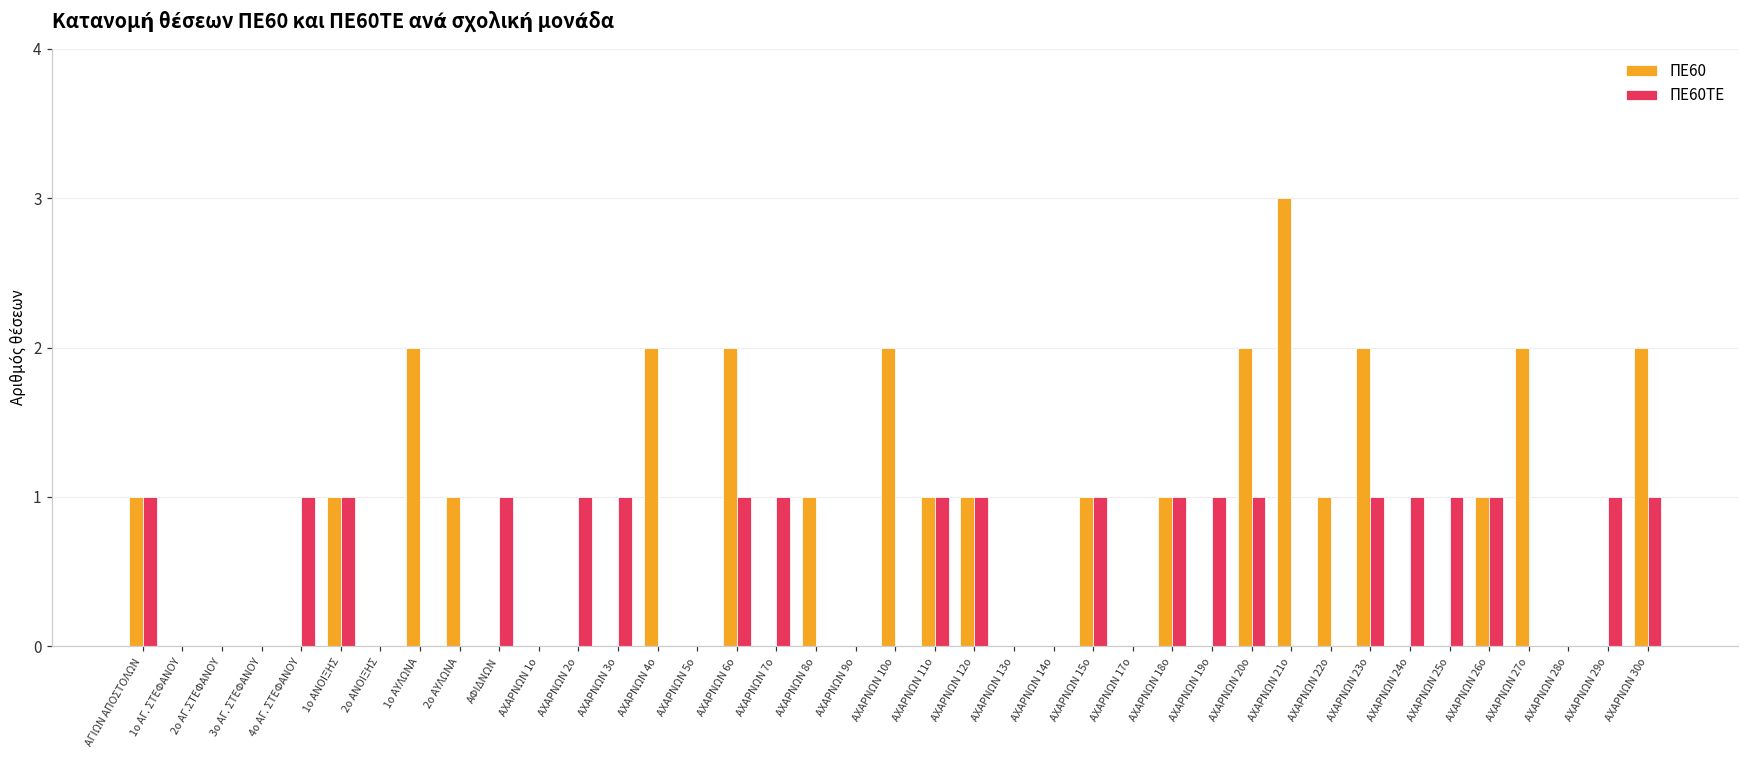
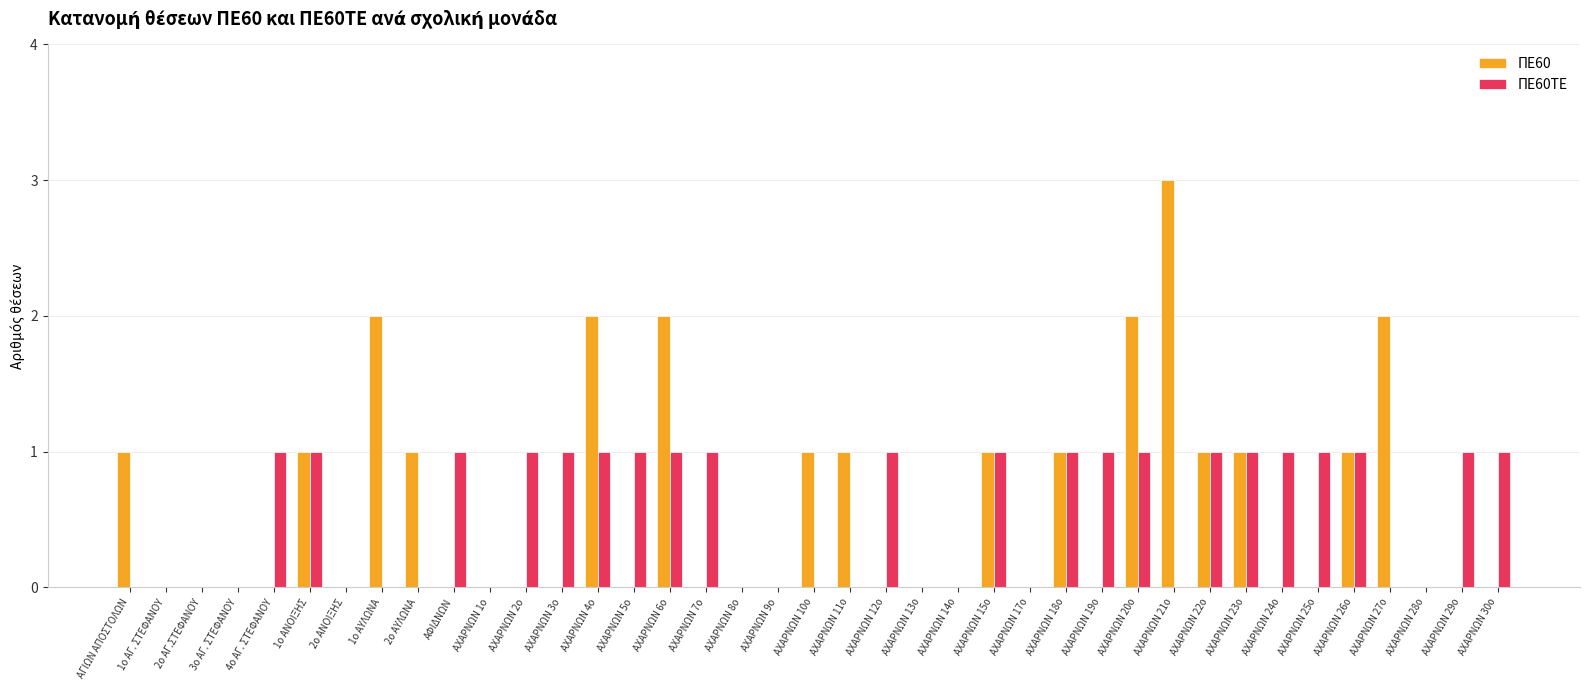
  {
    "ΠΕ60": {
      "ΑΓΙΩΝ ΑΠΟΣΤΟΛΩΝ": 1,
      "1ο ΑΓ. ΣΤΕΦΑΝΟΥ": 0,
      "2ο ΑΓ.ΣΤΕΦΑΝΟΥ": 0,
      "3ο ΑΓ. ΣΤΕΦΑΝΟΥ": 0,
      "4ο ΑΓ. ΣΤΕΦΑΝΟΥ": 0,
      "1ο ΑΝΟΙΞΗΣ": 1,
      "2ο ΑΝΟΙΞΗΣ": 0,
      "1ο ΑΥΛΩΝΑ": 2,
      "2ο ΑΥΛΩΝΑ": 1,
      "ΑΦΙΔΝΩΝ": 0,
      "ΑΧΑΡΝΩΝ 1ο": 0,
      "ΑΧΑΡΝΩΝ 2ο": 0,
      "ΑΧΑΡΝΩΝ 3ο": 0,
      "ΑΧΑΡΝΩΝ 4ο": 2,
      "ΑΧΑΡΝΩΝ 5ο": 0,
      "ΑΧΑΡΝΩΝ 6ο": 2,
      "ΑΧΑΡΝΩΝ 7ο": 0,
-     "ΑΧΑΡΝΩΝ 8ο": 1,
+     "ΑΧΑΡΝΩΝ 8ο": 0,
      "ΑΧΑΡΝΩΝ 9ο": 0,
-     "ΑΧΑΡΝΩΝ 10ο": 2,
+     "ΑΧΑΡΝΩΝ 10ο": 1,
      "ΑΧΑΡΝΩΝ 11ο": 1,
-     "ΑΧΑΡΝΩΝ 12ο": 1,
+     "ΑΧΑΡΝΩΝ 12ο": 0,
      "ΑΧΑΡΝΩΝ 13ο": 0,
      "ΑΧΑΡΝΩΝ 14ο": 0,
      "ΑΧΑΡΝΩΝ 15ο": 1,
      "ΑΧΑΡΝΩΝ 17ο": 0,
      "ΑΧΑΡΝΩΝ 18ο": 1,
      "ΑΧΑΡΝΩΝ 19ο": 0,
      "ΑΧΑΡΝΩΝ 20ο": 2,
      "ΑΧΑΡΝΩΝ 21ο": 3,
      "ΑΧΑΡΝΩΝ 22ο": 1,
-     "ΑΧΑΡΝΩΝ 23ο": 2,
+     "ΑΧΑΡΝΩΝ 23ο": 1,
      "ΑΧΑΡΝΩΝ 24ο": 0,
      "ΑΧΑΡΝΩΝ 25ο": 0,
      "ΑΧΑΡΝΩΝ 26ο": 1,
      "ΑΧΑΡΝΩΝ 27ο": 2,
      "ΑΧΑΡΝΩΝ 28ο": 0,
      "ΑΧΑΡΝΩΝ 29ο": 0,
-     "ΑΧΑΡΝΩΝ 30ο": 2
+     "ΑΧΑΡΝΩΝ 30ο": 0
    },
    "ΠΕ60ΤΕ": {
-     "ΑΓΙΩΝ ΑΠΟΣΤΟΛΩΝ": 1,
+     "ΑΓΙΩΝ ΑΠΟΣΤΟΛΩΝ": 0,
      "1ο ΑΓ. ΣΤΕΦΑΝΟΥ": 0,
      "2ο ΑΓ.ΣΤΕΦΑΝΟΥ": 0,
      "3ο ΑΓ. ΣΤΕΦΑΝΟΥ": 0,
      "4ο ΑΓ. ΣΤΕΦΑΝΟΥ": 1,
      "1ο ΑΝΟΙΞΗΣ": 1,
      "2ο ΑΝΟΙΞΗΣ": 0,
      "1ο ΑΥΛΩΝΑ": 0,
      "2ο ΑΥΛΩΝΑ": 0,
      "ΑΦΙΔΝΩΝ": 1,
      "ΑΧΑΡΝΩΝ 1ο": 0,
      "ΑΧΑΡΝΩΝ 2ο": 1,
      "ΑΧΑΡΝΩΝ 3ο": 1,
-     "ΑΧΑΡΝΩΝ 4ο": 0,
-     "ΑΧΑΡΝΩΝ 5ο": 0,
+     "ΑΧΑΡΝΩΝ 4ο": 1,
+     "ΑΧΑΡΝΩΝ 5ο": 1,
      "ΑΧΑΡΝΩΝ 6ο": 1,
      "ΑΧΑΡΝΩΝ 7ο": 1,
      "ΑΧΑΡΝΩΝ 8ο": 0,
      "ΑΧΑΡΝΩΝ 9ο": 0,
      "ΑΧΑΡΝΩΝ 10ο": 0,
-     "ΑΧΑΡΝΩΝ 11ο": 1,
+     "ΑΧΑΡΝΩΝ 11ο": 0,
      "ΑΧΑΡΝΩΝ 12ο": 1,
      "ΑΧΑΡΝΩΝ 13ο": 0,
      "ΑΧΑΡΝΩΝ 14ο": 0,
      "ΑΧΑΡΝΩΝ 15ο": 1,
      "ΑΧΑΡΝΩΝ 17ο": 0,
      "ΑΧΑΡΝΩΝ 18ο": 1,
      "ΑΧΑΡΝΩΝ 19ο": 1,
      "ΑΧΑΡΝΩΝ 20ο": 1,
      "ΑΧΑΡΝΩΝ 21ο": 0,
-     "ΑΧΑΡΝΩΝ 22ο": 0,
+     "ΑΧΑΡΝΩΝ 22ο": 1,
      "ΑΧΑΡΝΩΝ 23ο": 1,
      "ΑΧΑΡΝΩΝ 24ο": 1,
      "ΑΧΑΡΝΩΝ 25ο": 1,
      "ΑΧΑΡΝΩΝ 26ο": 1,
      "ΑΧΑΡΝΩΝ 27ο": 0,
      "ΑΧΑΡΝΩΝ 28ο": 0,
      "ΑΧΑΡΝΩΝ 29ο": 1,
      "ΑΧΑΡΝΩΝ 30ο": 1
    }
  }
